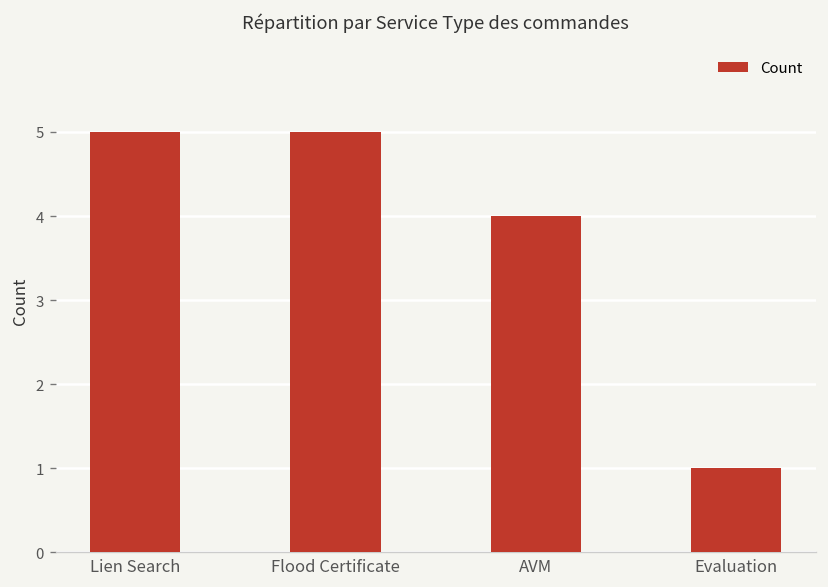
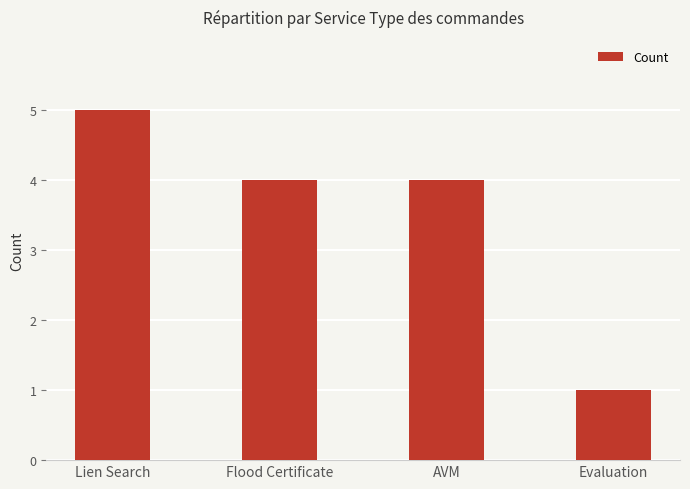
  {
    "Lien Search": 5,
-   "Flood Certificate": 5,
+   "Flood Certificate": 4,
    "AVM": 4,
    "Evaluation": 1
  }
